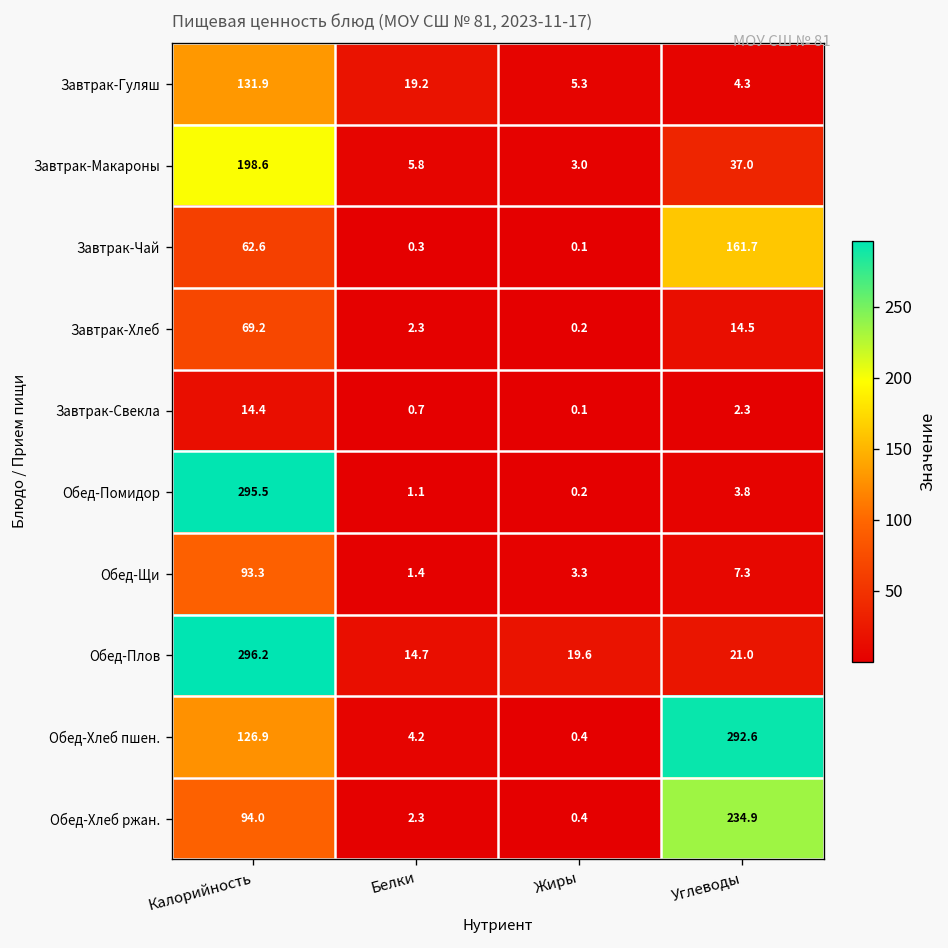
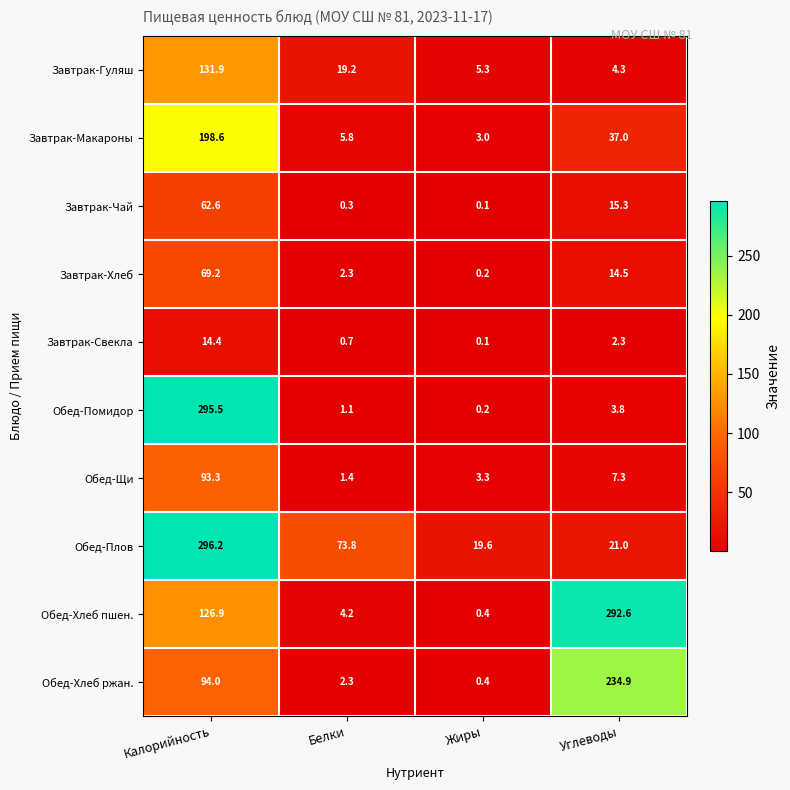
  {
    "Завтрак-Гуляш": {
      "Калорийность": 131.9,
      "Белки": 19.2,
      "Жиры": 5.3,
      "Углеводы": 4.3
    },
    "Завтрак-Макароны": {
      "Калорийность": 198.6,
      "Белки": 5.8,
      "Жиры": 3.0,
      "Углеводы": 37.0
    },
    "Завтрак-Чай": {
      "Калорийность": 62.6,
      "Белки": 0.3,
      "Жиры": 0.1,
-     "Углеводы": 161.7
+     "Углеводы": 15.3
    },
    "Завтрак-Хлеб": {
      "Калорийность": 69.2,
      "Белки": 2.3,
      "Жиры": 0.2,
      "Углеводы": 14.5
    },
    "Завтрак-Свекла": {
      "Калорийность": 14.4,
      "Белки": 0.7,
      "Жиры": 0.1,
      "Углеводы": 2.3
    },
    "Обед-Помидор": {
      "Калорийность": 295.5,
      "Белки": 1.1,
      "Жиры": 0.2,
      "Углеводы": 3.8
    },
    "Обед-Щи": {
      "Калорийность": 93.3,
      "Белки": 1.4,
      "Жиры": 3.3,
      "Углеводы": 7.3
    },
    "Обед-Плов": {
      "Калорийность": 296.2,
-     "Белки": 14.7,
+     "Белки": 73.8,
      "Жиры": 19.6,
      "Углеводы": 21.0
    },
    "Обед-Хлеб пшен.": {
      "Калорийность": 126.9,
      "Белки": 4.2,
      "Жиры": 0.4,
      "Углеводы": 292.6
    },
    "Обед-Хлеб ржан.": {
      "Калорийность": 94.0,
      "Белки": 2.3,
      "Жиры": 0.4,
      "Углеводы": 234.9
    }
  }
